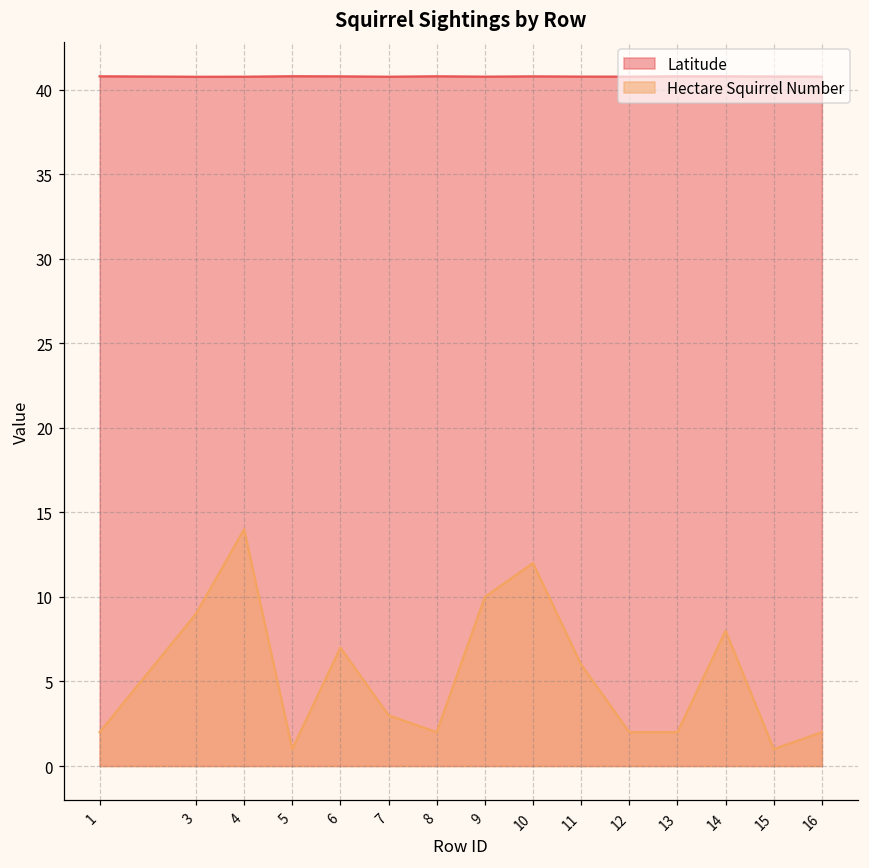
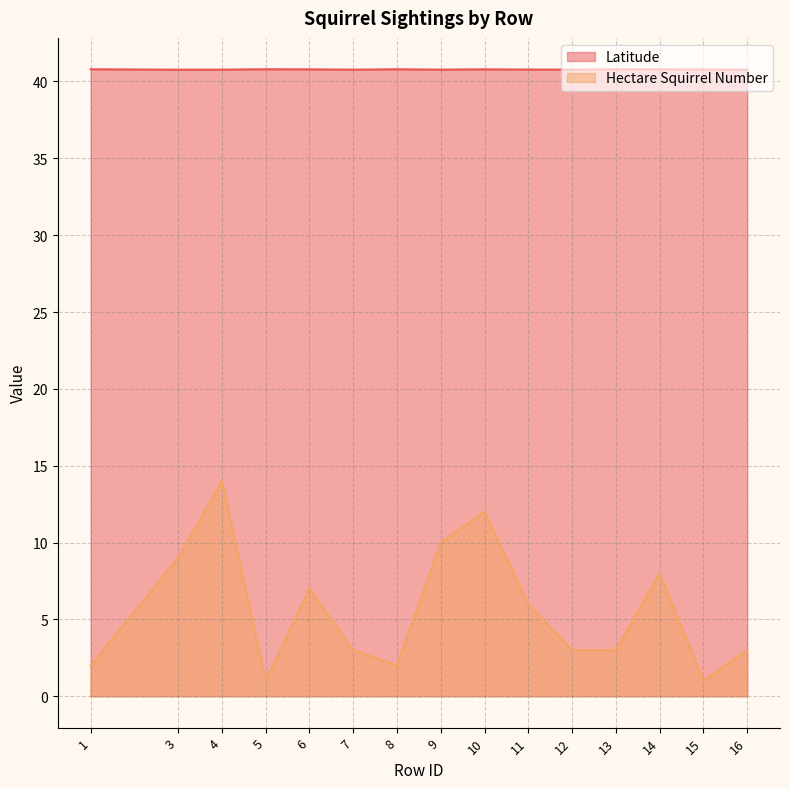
  {
    "Latitude": {
      "1": 40.8,
      "3": 40.8,
      "4": 40.8,
      "5": 40.8,
      "6": 40.8,
      "7": 40.8,
      "8": 40.8,
      "9": 40.8,
      "10": 40.8,
      "11": 40.8
    },
    "Hectare Squirrel Number": {
      "1": 2,
      "3": 9,
      "4": 14,
      "5": 1,
      "6": 7,
      "7": 3,
      "8": 2,
      "9": 10,
      "10": 12,
      "11": 6,
-     "12": 2,
-     "13": 2,
+     "12": 3,
+     "13": 3,
      "14": 8,
      "15": 1,
-     "16": 2
+     "16": 3
    }
  }
